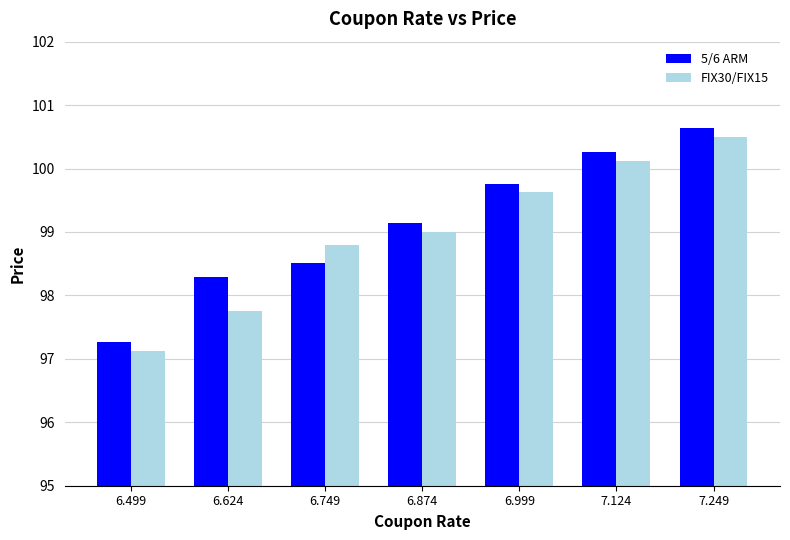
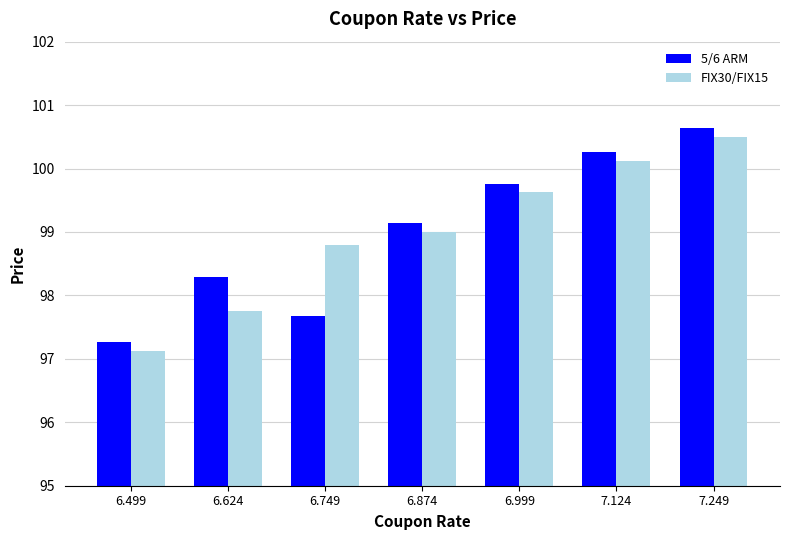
  {
    "5/6 ARM": {
      "6.499": 97.3,
      "6.624": 98.3,
-     "6.749": 98.5,
+     "6.749": 97.7,
      "6.874": 99.1,
      "6.999": 99.8,
      "7.124": 100.3,
      "7.249": 100.6
    },
    "FIX30/FIX15": {
      "6.499": 97.1,
      "6.624": 97.8,
      "6.749": 98.8,
      "6.874": 99.0,
      "6.999": 99.6,
      "7.124": 100.1,
      "7.249": 100.5
    }
  }
